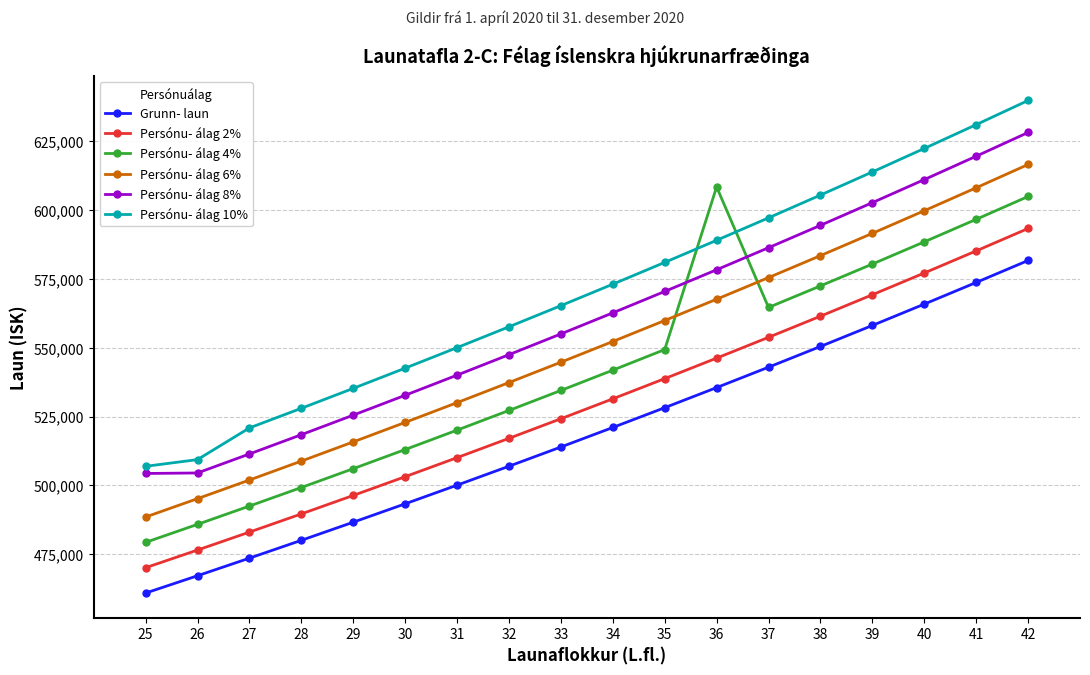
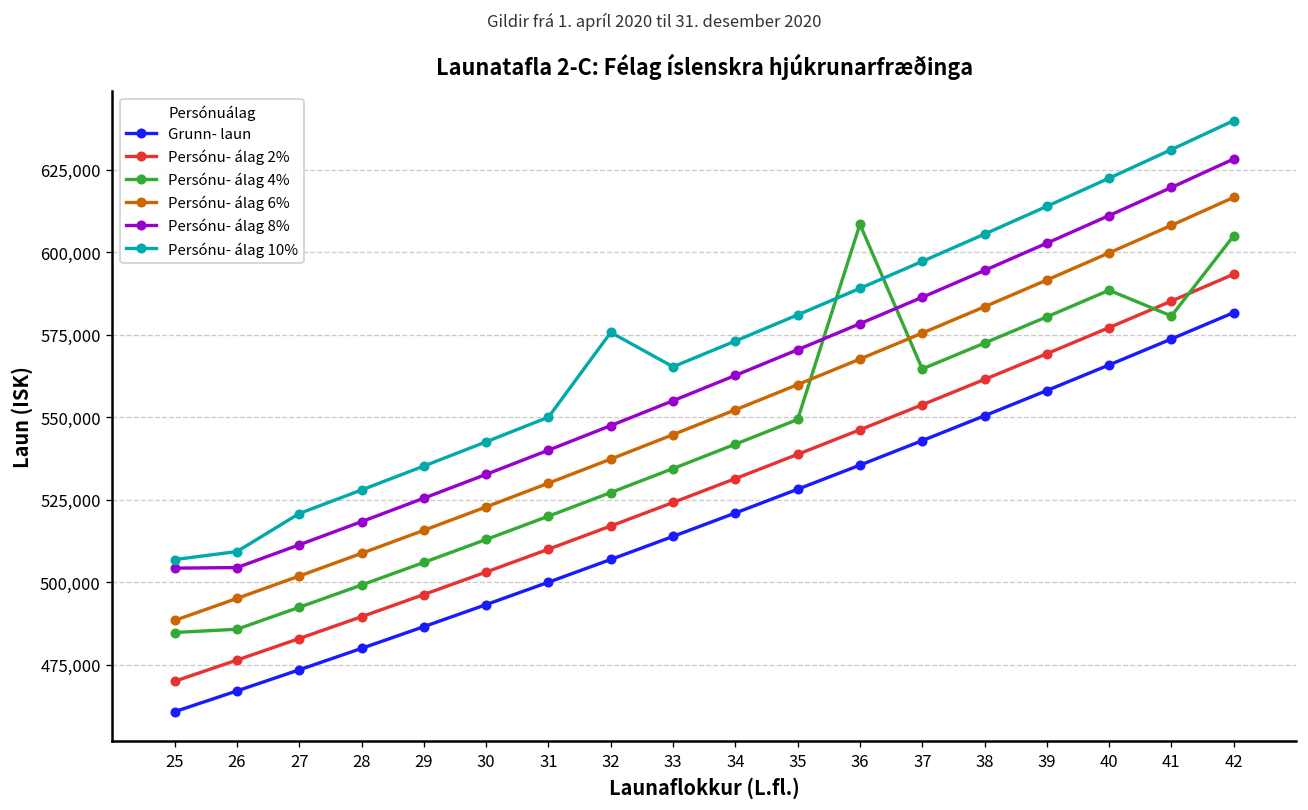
  {
    "Grunn- laun": {
      "25": "461,000",
      "26": "467,000",
      "27": "474,000",
      "28": "480,000",
      "29": "487,000",
      "30": "493,000",
      "31": "500,000",
      "32": "507,000",
      "33": "514,000",
      "34": "521,000",
      "35": "528,000",
      "36": "536,000",
      "37": "543,000",
      "38": "550,000",
      "39": "558,000",
      "40": "566,000",
      "41": "574,000",
      "42": "582,000"
    },
    "Persónu- álag 2%": {
      "25": "470,000",
      "26": "476,000",
      "27": "483,000",
      "28": "490,000",
      "29": "496,000",
      "30": "503,000",
      "31": "510,000",
      "32": "517,000",
      "33": "524,000",
      "34": "531,000",
      "35": "539,000",
      "36": "546,000",
      "37": "554,000",
      "38": "561,000",
      "39": "569,000",
      "40": "577,000",
      "41": "585,000",
      "42": "593,000"
    },
    "Persónu- álag 4%": {
-     "25": "479,000",
+     "25": "485,000",
      "26": "486,000",
      "27": "492,000",
      "28": "499,000",
      "29": "506,000",
      "30": "513,000",
      "31": "520,000",
      "32": "527,000",
      "33": "534,000",
      "34": "542,000",
      "35": "549,000",
      "36": "608,000",
      "37": "565,000",
      "38": "572,000",
      "39": "580,000",
      "40": "588,000",
-     "41": "597,000",
+     "41": "581,000",
      "42": "605,000"
    },
    "Persónu- álag 6%": {
      "25": "488,000",
      "26": "495,000",
      "27": "502,000",
      "28": "509,000",
      "29": "516,000",
      "30": "523,000",
      "31": "530,000",
      "32": "537,000",
      "33": "545,000",
      "34": "552,000",
      "35": "560,000",
      "36": "568,000",
      "37": "576,000",
      "38": "583,000",
      "39": "592,000",
      "40": "600,000",
      "41": "608,000",
      "42": "617,000"
    },
    "Persónu- álag 8%": {
      "25": "504,000",
      "26": "504,000",
      "27": "511,000",
      "28": "518,000",
      "29": "525,000",
      "30": "533,000",
      "31": "540,000",
      "32": "547,000",
      "33": "555,000",
      "34": "563,000",
      "35": "570,000",
      "36": "578,000",
      "37": "586,000",
      "38": "595,000",
      "39": "603,000",
      "40": "611,000",
      "41": "620,000",
      "42": "628,000"
    },
    "Persónu- álag 10%": {
      "25": "507,000",
      "26": "509,000",
      "27": "521,000",
      "28": "528,000",
      "29": "535,000",
      "30": "543,000",
      "31": "550,000",
-     "32": "558,000",
+     "32": "576,000",
      "33": "565,000",
      "34": "573,000",
      "35": "581,000",
      "36": "589,000",
      "37": "597,000",
      "38": "606,000",
      "39": "614,000",
      "40": "622,000",
      "41": "631,000",
      "42": "640,000"
    }
  }
